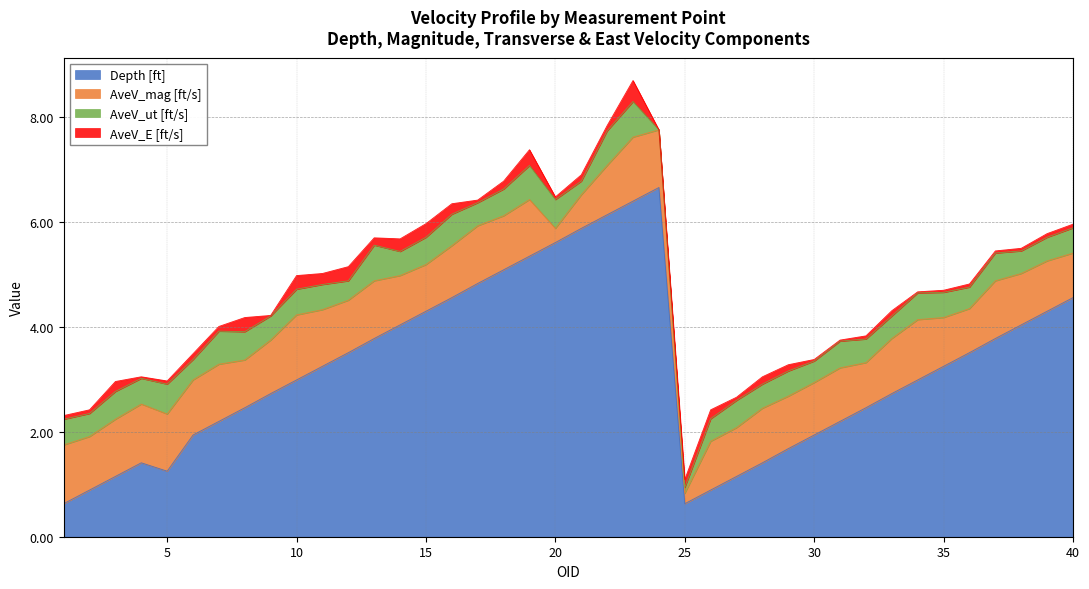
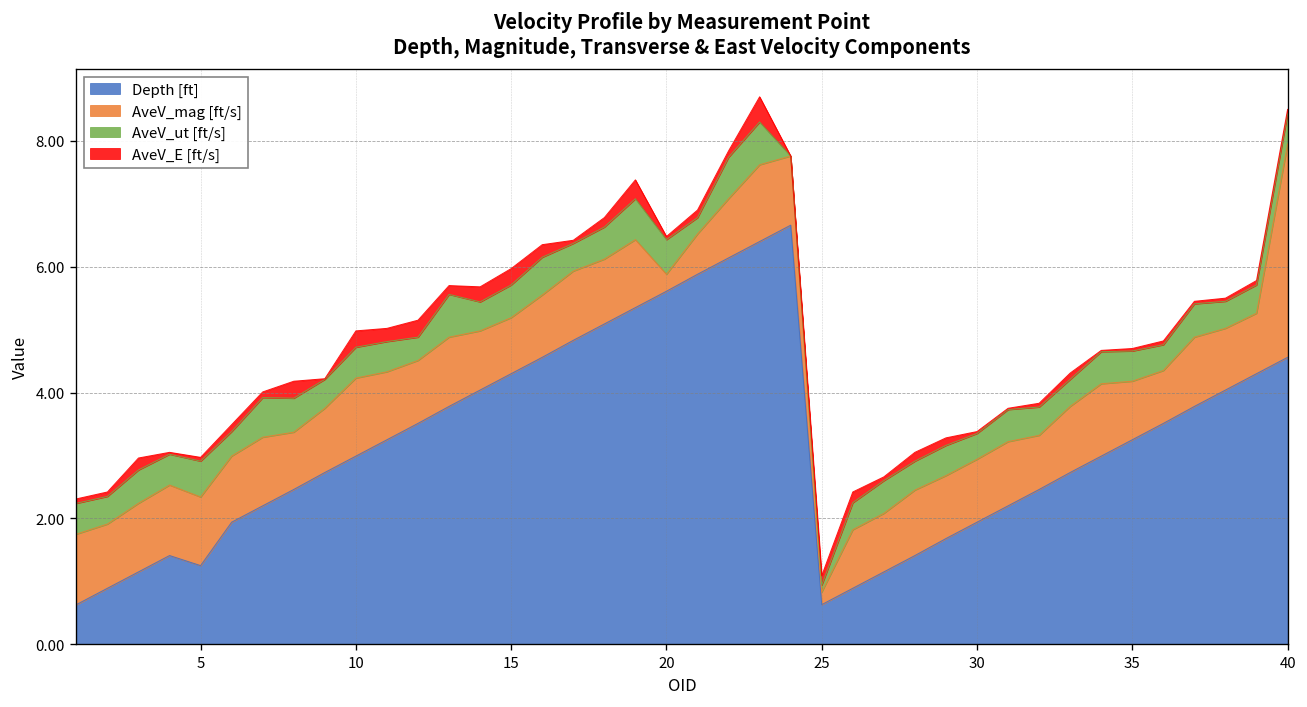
  {
    "Depth [ft]": {
      "5": 1.3,
      "10": 3.0,
      "15": 4.3,
      "20": 5.6,
      "25": 0.6,
      "30": 1.9,
      "35": 3.3,
      "40": 4.6
    },
    "AveV_mag [ft/s]": {
      "5": 1.1,
      "10": 1.2,
      "15": 0.9,
      "20": 0.3,
      "25": 0.2,
      "30": 1.0,
      "35": 0.9,
-     "40": 0.8
+     "40": 3.4
    },
    "AveV_ut [ft/s]": {
      "5": 0.6,
      "10": 0.5,
      "15": 0.5,
      "20": 0.5,
      "25": 0.1,
      "40": 0.5
    },
    "AveV_E [ft/s]": {
      "5": 0.1,
      "10": 0.3,
      "15": 0.3,
      "20": 0.0,
      "25": 0.2,
      "40": 0.1
    }
  }
